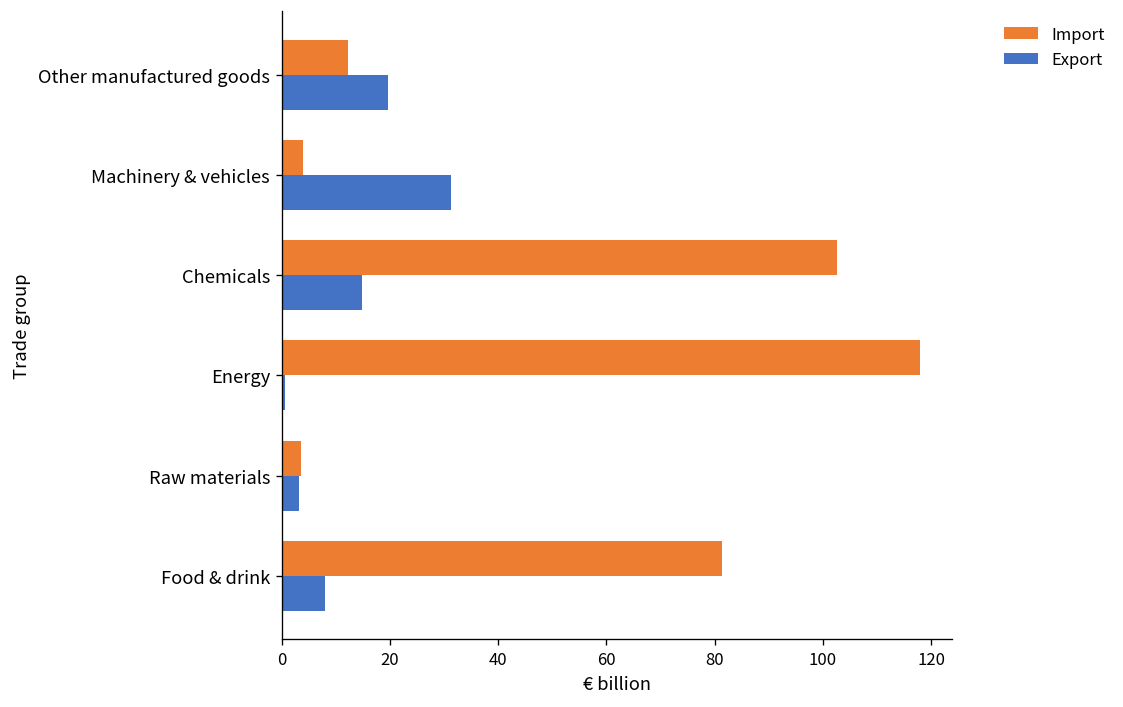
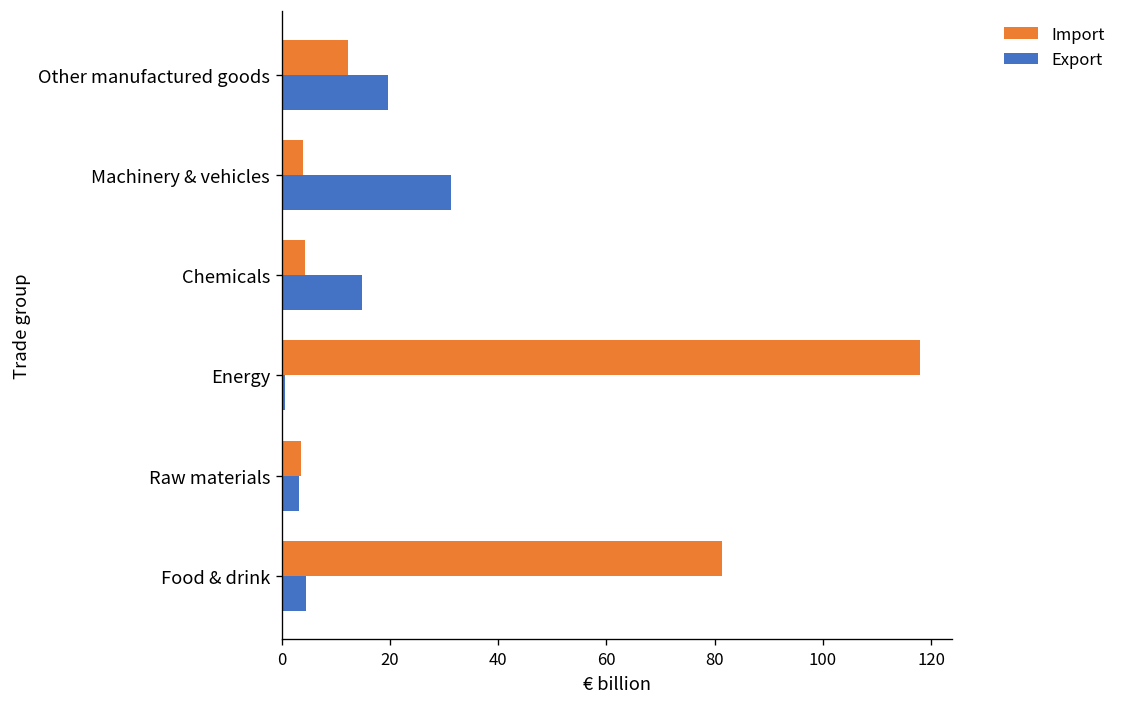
  {
    "Import": {
      "Other manufactured goods": 12,
      "Machinery & vehicles": 4,
-     "Chemicals": 103,
+     "Chemicals": 4,
      "Energy": 118,
      "Raw materials": 4,
      "Food & drink": 81
    },
    "Export": {
      "Other manufactured goods": 20,
      "Machinery & vehicles": 31,
      "Chemicals": 15,
      "Energy": 1,
      "Raw materials": 3,
-     "Food & drink": 8
+     "Food & drink": 5
    }
  }
